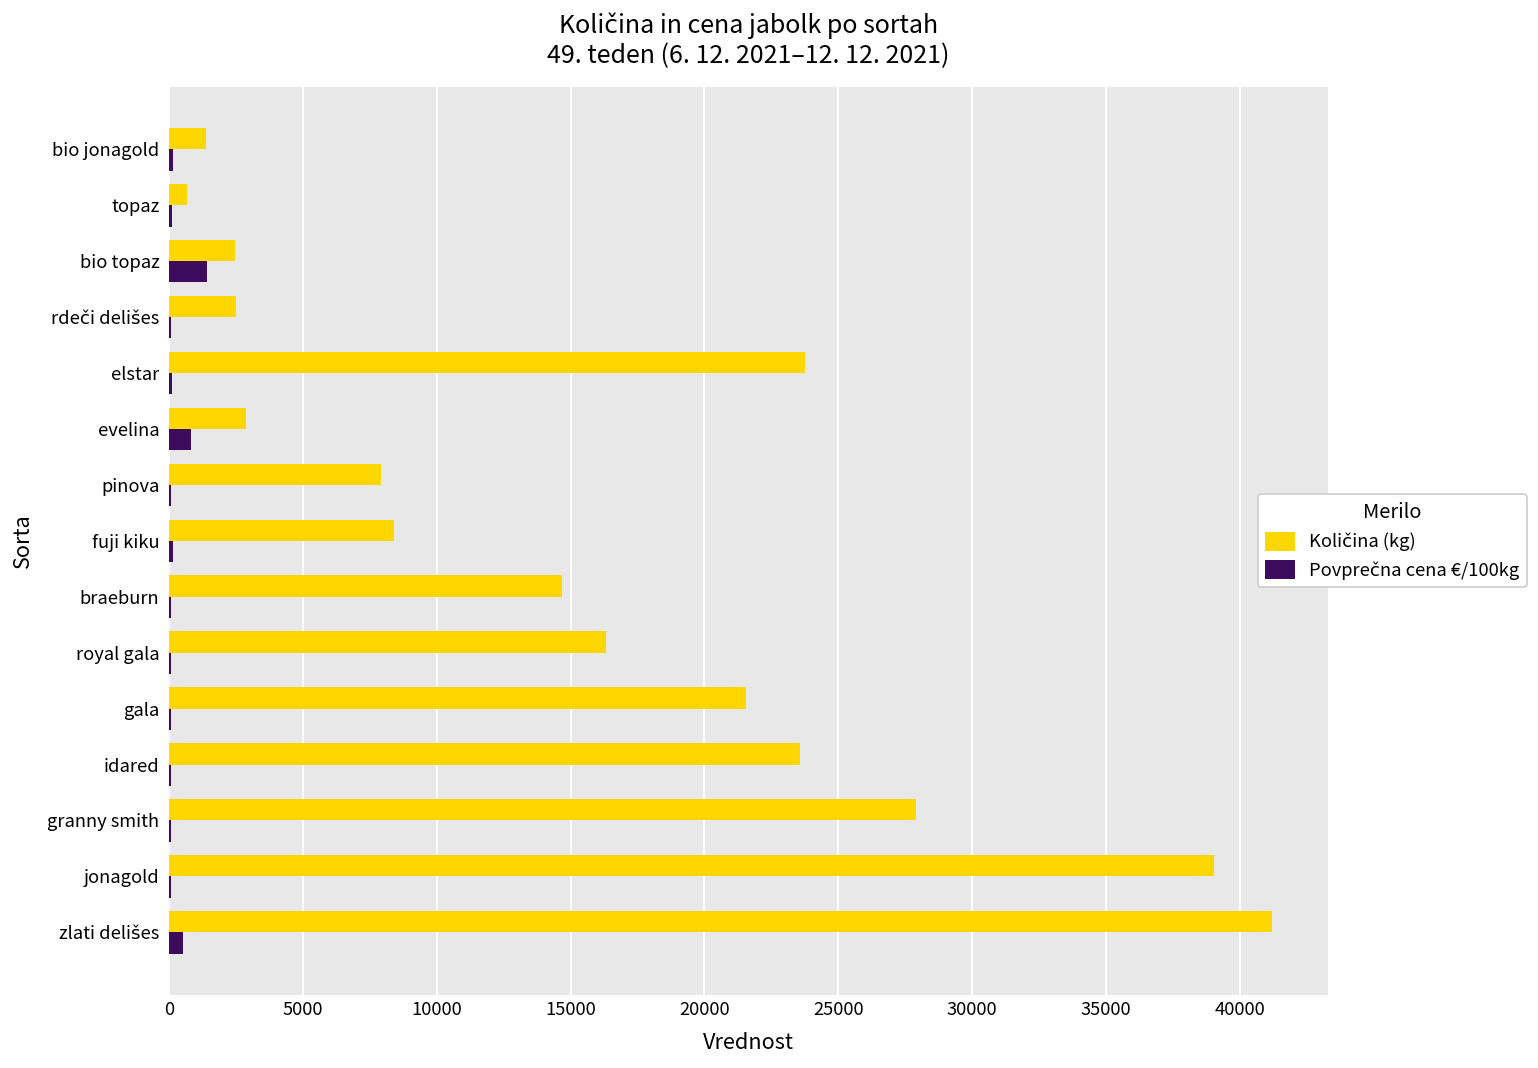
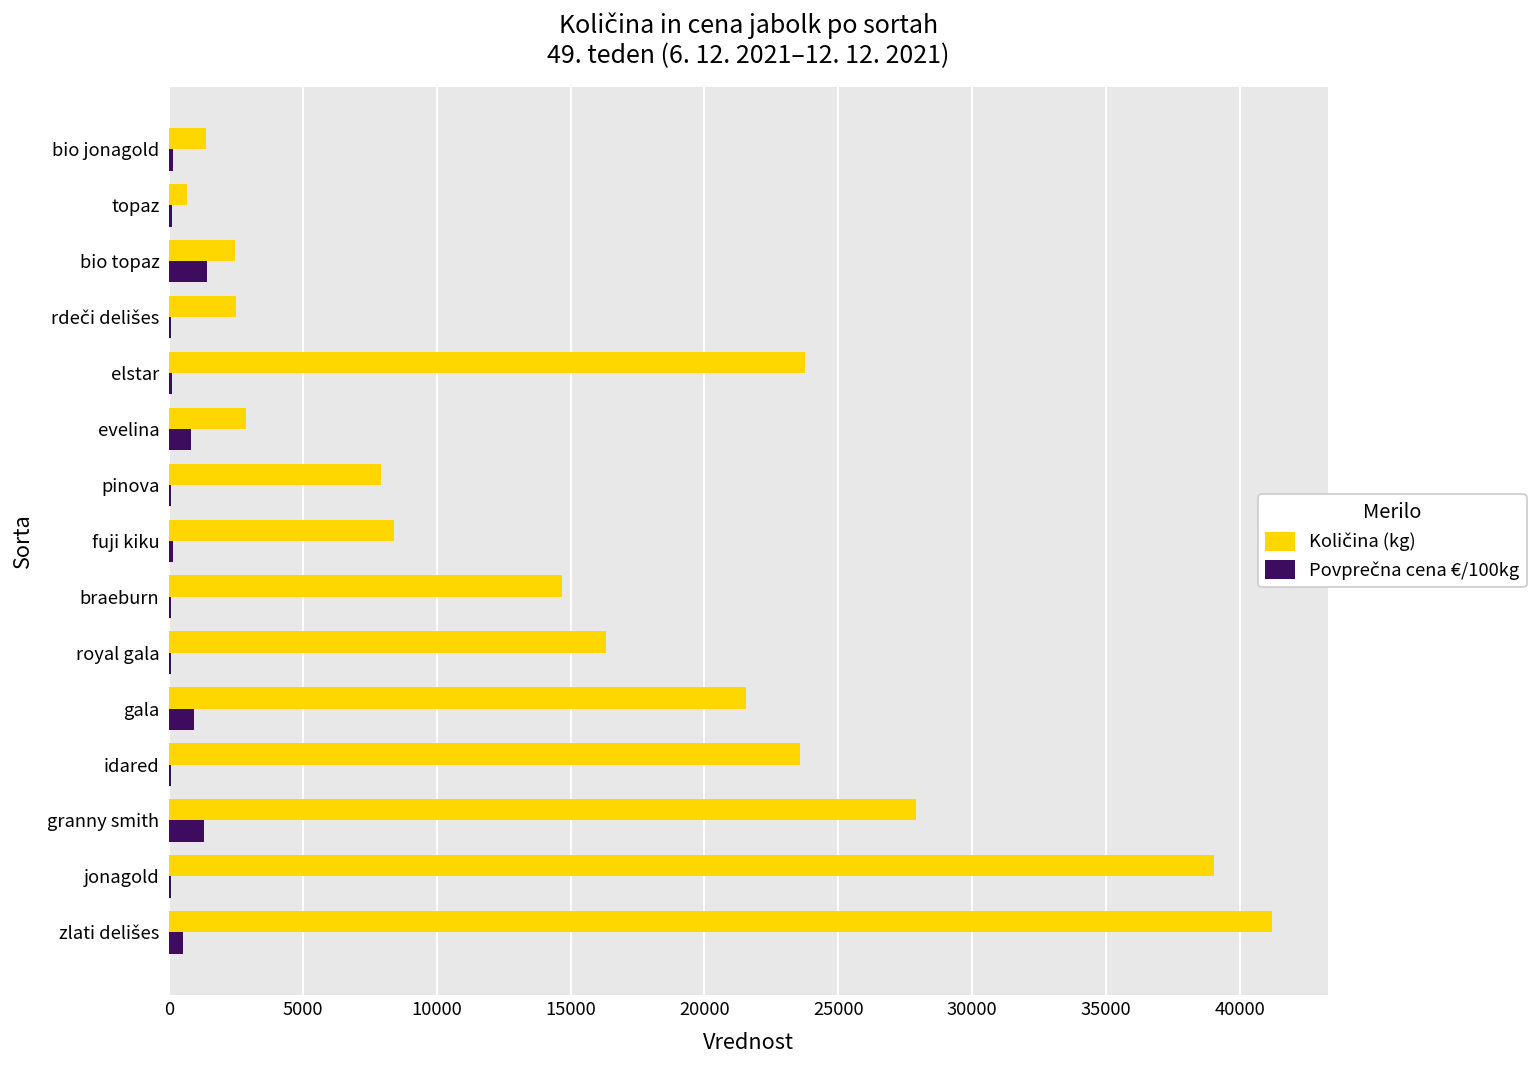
  {
    "Količina (kg)": {
      "bio jonagold": 1400,
      "topaz": 700,
      "bio topaz": 2500,
      "rdeči delišes": 2500,
      "elstar": 23800,
      "evelina": 2900,
      "pinova": 7900,
      "fuji kiku": 8400,
      "braeburn": 14700,
      "royal gala": 16300,
      "gala": 21500,
      "idared": 23600,
      "granny smith": 27900,
      "jonagold": 39100,
      "zlati delišes": 41200
    },
    "Povprečna cena €/100kg": {
      "bio jonagold": 200,
      "bio topaz": 1400,
      "evelina": 800,
      "fuji kiku": 100,
-     "gala": 100,
-     "granny smith": 100,
+     "gala": 900,
+     "granny smith": 1300,
      "zlati delišes": 500
    }
  }
